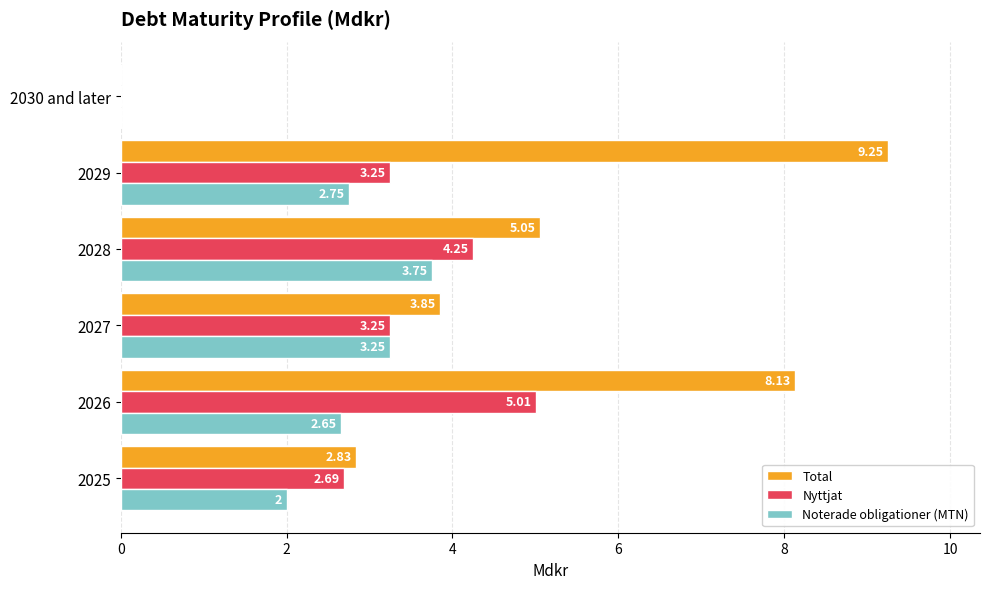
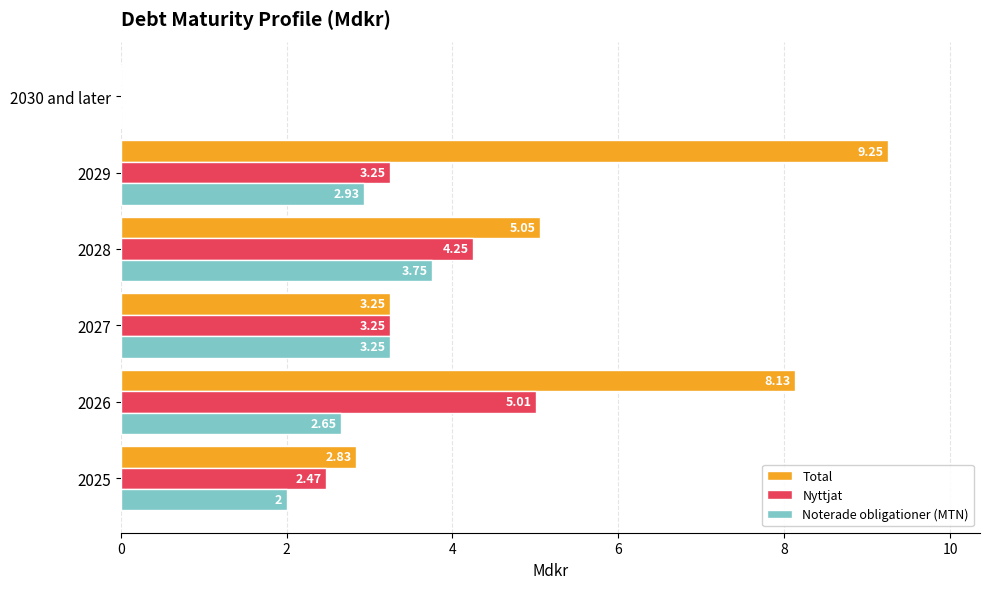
  {
    "Total": {
      "2029": 9.25,
      "2028": 5.05,
-     "2027": 3.85,
+     "2027": 3.25,
      "2026": 8.13,
      "2025": 2.83
    },
    "Nyttjat": {
      "2029": 3.25,
      "2028": 4.25,
      "2027": 3.25,
      "2026": 5.01,
-     "2025": 2.69
+     "2025": 2.47
    },
    "Noterade obligationer (MTN)": {
-     "2029": 2.75,
+     "2029": 2.93,
      "2028": 3.75,
      "2027": 3.25,
      "2026": 2.65,
      "2025": 2
    }
  }
